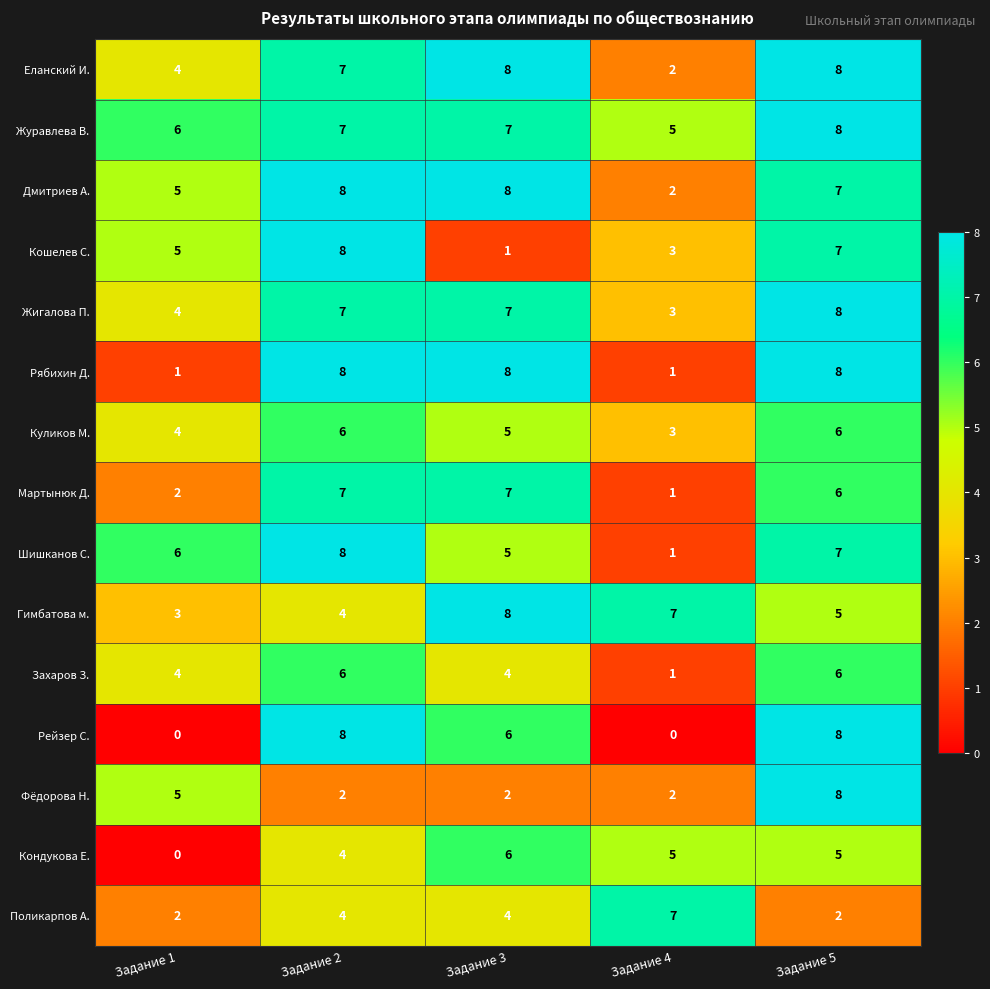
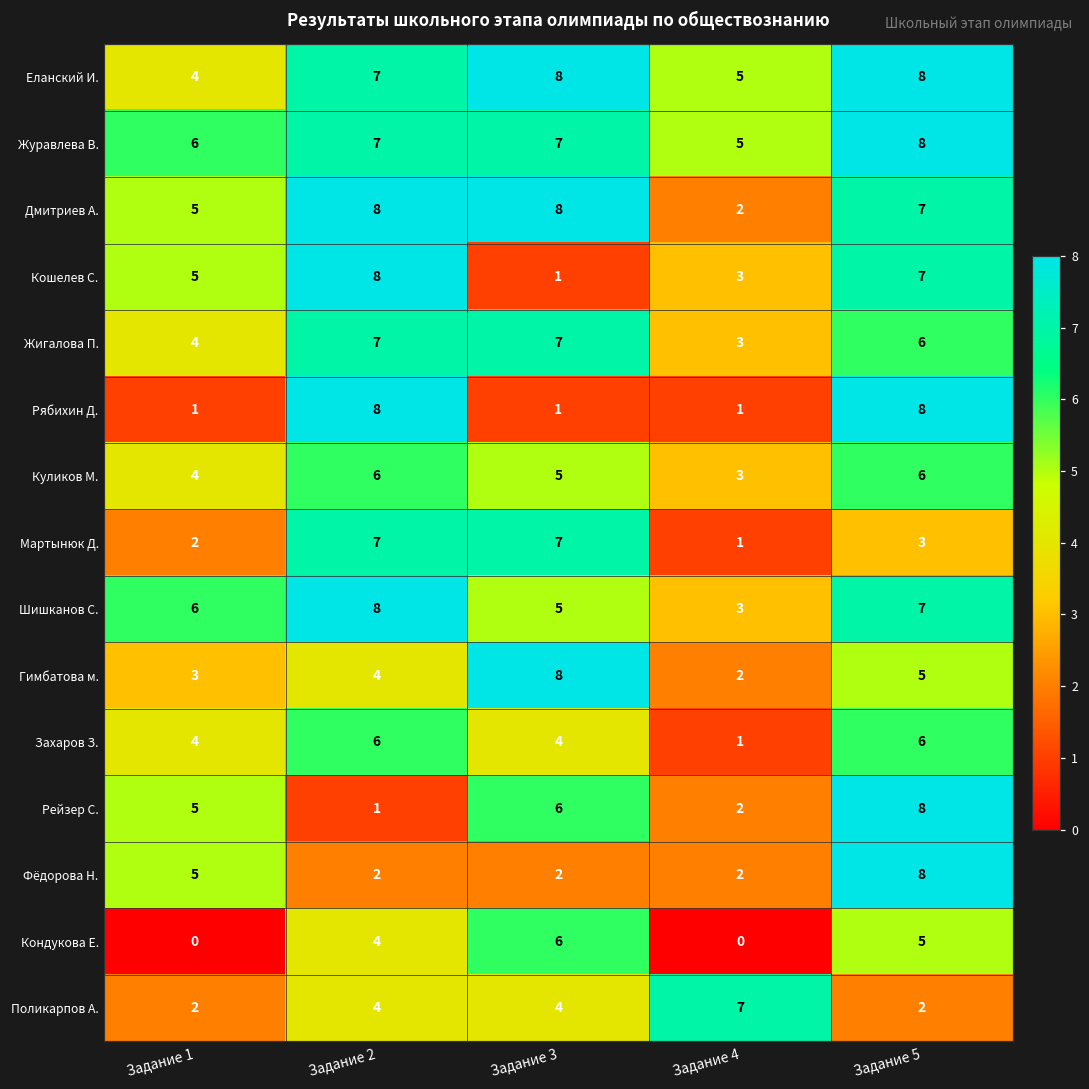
  {
    "Еланский И.": {
      "Задание 1": 4,
      "Задание 2": 7,
      "Задание 3": 8,
-     "Задание 4": 2,
+     "Задание 4": 5,
      "Задание 5": 8
    },
    "Журавлева В.": {
      "Задание 1": 6,
      "Задание 2": 7,
      "Задание 3": 7,
      "Задание 4": 5,
      "Задание 5": 8
    },
    "Дмитриев А.": {
      "Задание 1": 5,
      "Задание 2": 8,
      "Задание 3": 8,
      "Задание 4": 2,
      "Задание 5": 7
    },
    "Кошелев С.": {
      "Задание 1": 5,
      "Задание 2": 8,
      "Задание 3": 1,
      "Задание 4": 3,
      "Задание 5": 7
    },
    "Жигалова П.": {
      "Задание 1": 4,
      "Задание 2": 7,
      "Задание 3": 7,
      "Задание 4": 3,
-     "Задание 5": 8
+     "Задание 5": 6
    },
    "Рябихин Д.": {
      "Задание 1": 1,
      "Задание 2": 8,
-     "Задание 3": 8,
+     "Задание 3": 1,
      "Задание 4": 1,
      "Задание 5": 8
    },
    "Куликов М.": {
      "Задание 1": 4,
      "Задание 2": 6,
      "Задание 3": 5,
      "Задание 4": 3,
      "Задание 5": 6
    },
    "Мартынюк Д.": {
      "Задание 1": 2,
      "Задание 2": 7,
      "Задание 3": 7,
      "Задание 4": 1,
-     "Задание 5": 6
+     "Задание 5": 3
    },
    "Шишканов С.": {
      "Задание 1": 6,
      "Задание 2": 8,
      "Задание 3": 5,
-     "Задание 4": 1,
+     "Задание 4": 3,
      "Задание 5": 7
    },
    "Гимбатова м.": {
      "Задание 1": 3,
      "Задание 2": 4,
      "Задание 3": 8,
-     "Задание 4": 7,
+     "Задание 4": 2,
      "Задание 5": 5
    },
    "Захаров З.": {
      "Задание 1": 4,
      "Задание 2": 6,
      "Задание 3": 4,
      "Задание 4": 1,
      "Задание 5": 6
    },
    "Рейзер С.": {
-     "Задание 1": 0,
-     "Задание 2": 8,
+     "Задание 1": 5,
+     "Задание 2": 1,
      "Задание 3": 6,
-     "Задание 4": 0,
+     "Задание 4": 2,
      "Задание 5": 8
    },
    "Фёдорова Н.": {
      "Задание 1": 5,
      "Задание 2": 2,
      "Задание 3": 2,
      "Задание 4": 2,
      "Задание 5": 8
    },
    "Кондукова Е.": {
      "Задание 1": 0,
      "Задание 2": 4,
      "Задание 3": 6,
-     "Задание 4": 5,
+     "Задание 4": 0,
      "Задание 5": 5
    },
    "Поликарпов А.": {
      "Задание 1": 2,
      "Задание 2": 4,
      "Задание 3": 4,
      "Задание 4": 7,
      "Задание 5": 2
    }
  }
